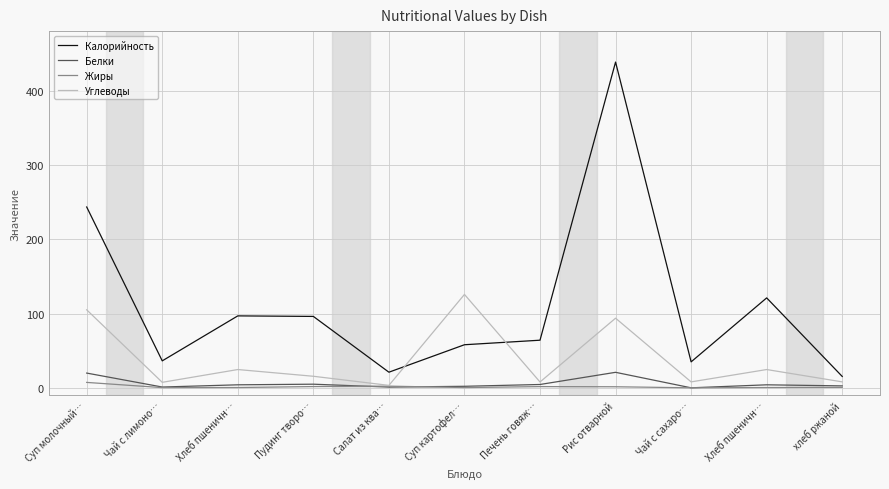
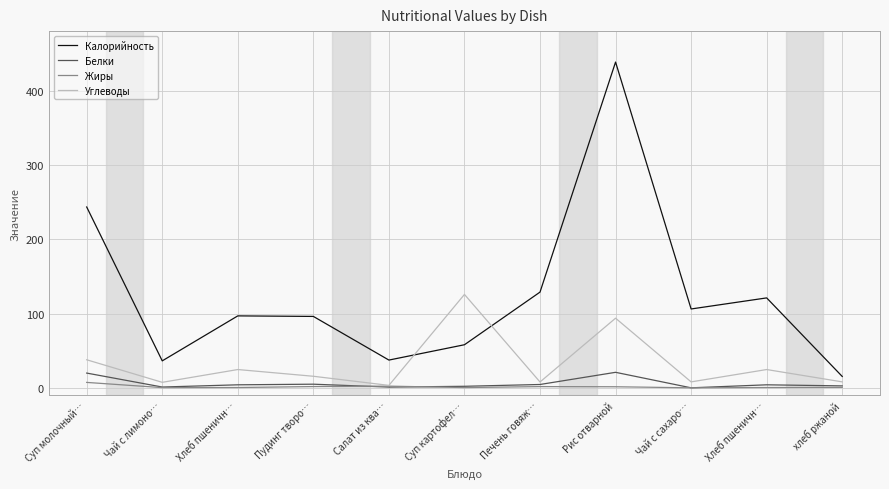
  {
    "Калорийность": {
      "Суп молочный…": 240,
      "Чай с лимоно…": 40,
      "Пудинг творо…": 100,
-     "Салат из ква…": 20,
+     "Салат из ква…": 40,
      "Суп картофел…": 60,
-     "Печень говяж…": 60,
+     "Печень говяж…": 130,
      "Рис отварной": 440,
-     "Чай с сахаро…": 30,
+     "Чай с сахаро…": 110,
      "хлеб ржаной": 20
    },
    "Белки": {
      "Суп молочный…": 20,
      "Рис отварной": 20
    },
    "Жиры": {
      "Суп молочный…": 10,
      "Рис отварной": 0
    },
    "Углеводы": {
-     "Суп молочный…": 100,
+     "Суп молочный…": 40,
      "Чай с лимоно…": 10,
      "Пудинг творо…": 20,
      "Суп картофел…": 130,
      "Рис отварной": 90,
      "Чай с сахаро…": 10,
      "хлеб ржаной": 10
    }
  }
